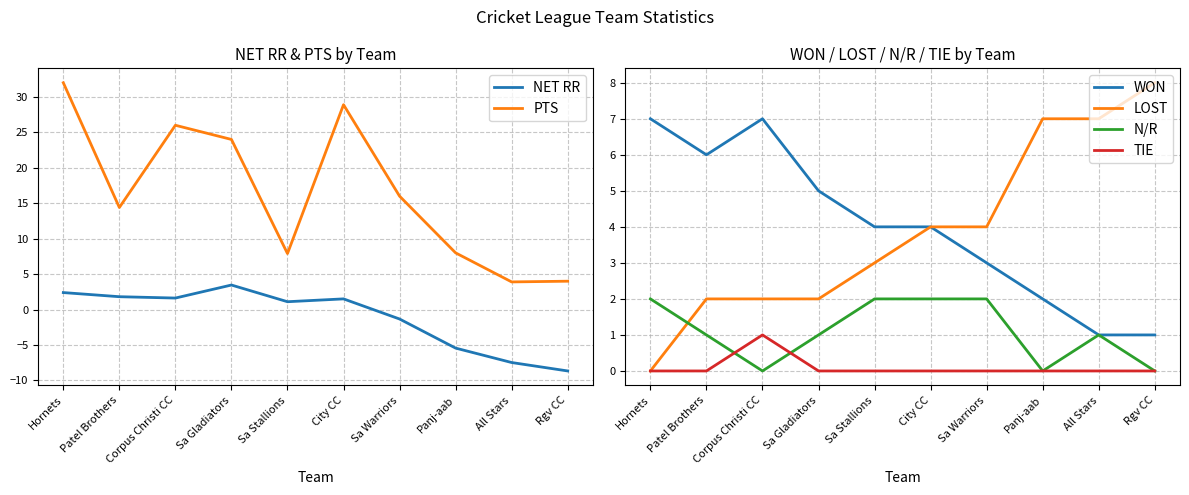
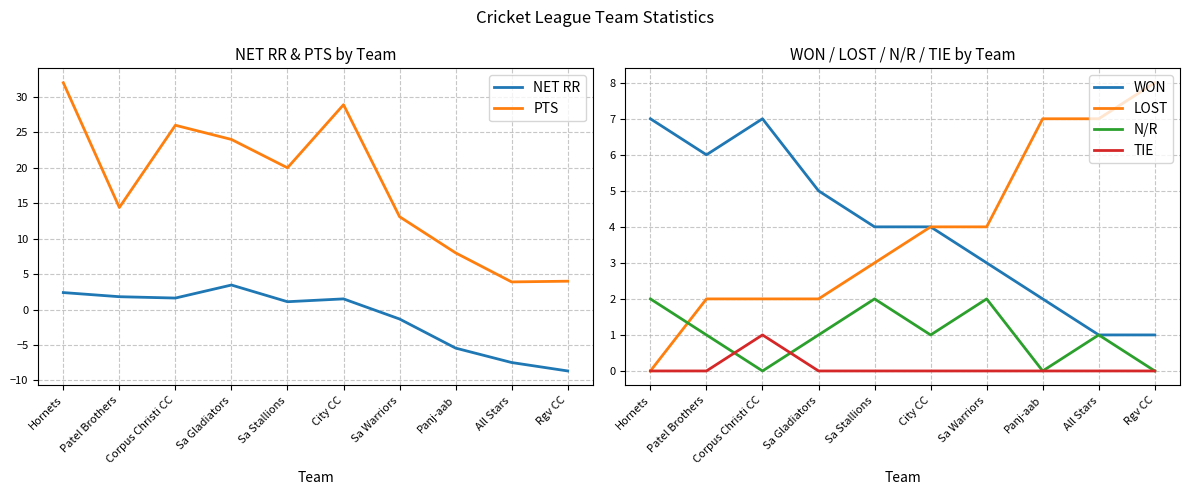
  {
    "NET RR & PTS by Team": {
      "NET RR": {
        "Hornets": 2,
        "Patel Brothers": 2,
        "Corpus Christi CC": 2,
        "Sa Gladiators": 3,
        "Sa Stallions": 1,
        "City CC": 2,
        "Sa Warriors": -1,
        "Panj-aab": -5,
        "All Stars": -7,
        "Rgv CC": -9
      },
      "PTS": {
        "Hornets": 32,
        "Patel Brothers": 14,
        "Corpus Christi CC": 26,
        "Sa Gladiators": 24,
-       "Sa Stallions": 8,
+       "Sa Stallions": 20,
        "City CC": 29,
-       "Sa Warriors": 16,
+       "Sa Warriors": 13,
        "Panj-aab": 8,
        "All Stars": 4,
        "Rgv CC": 4
      }
    },
    "WON / LOST / N/R / TIE by Team": {
      "WON": {
        "Hornets": 7,
        "Patel Brothers": 6,
        "Corpus Christi CC": 7,
        "Sa Gladiators": 5,
        "Sa Stallions": 4,
        "Sa Warriors": 3,
        "Panj-aab": 2,
        "Rgv CC": 1
      },
      "LOST": {
        "Patel Brothers": 2,
        "Corpus Christi CC": 2,
        "Sa Gladiators": 2,
        "Sa Stallions": 3,
        "Sa Warriors": 4,
        "Panj-aab": 7
      },
      "N/R": {
        "Hornets": 2,
        "Patel Brothers": 1,
        "Corpus Christi CC": 0,
        "Sa Gladiators": 1,
        "Sa Stallions": 2,
-       "City CC": 2,
+       "City CC": 1,
        "Sa Warriors": 2
      },
      "TIE": {
        "Patel Brothers": 0,
        "Corpus Christi CC": 1,
        "Sa Gladiators": 0,
        "Sa Stallions": 0,
        "City CC": 0,
        "Sa Warriors": 0,
        "All Stars": 0
      }
    }
  }
